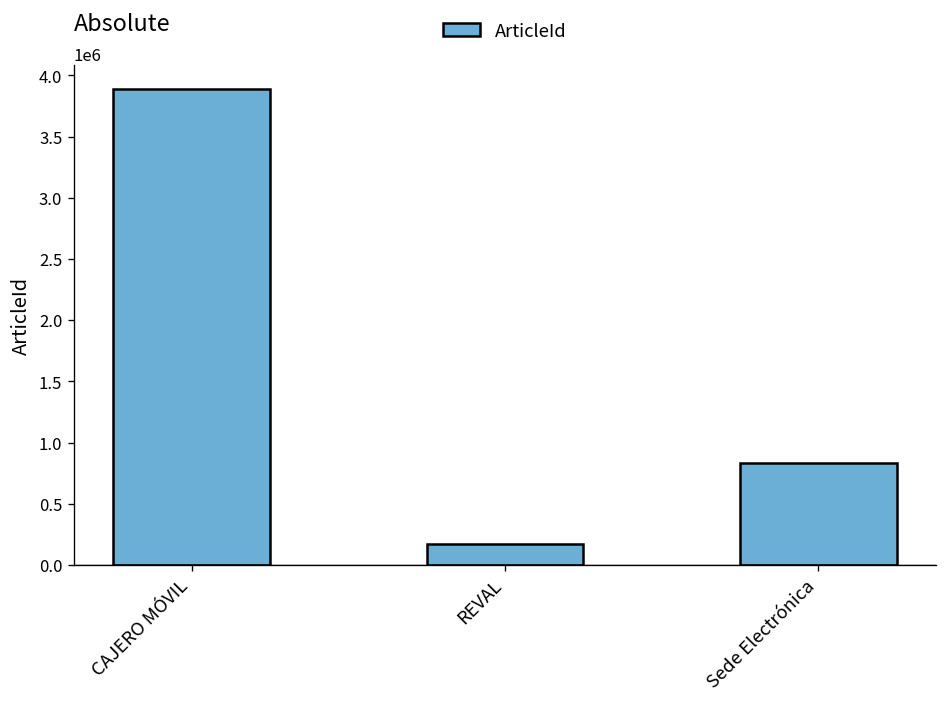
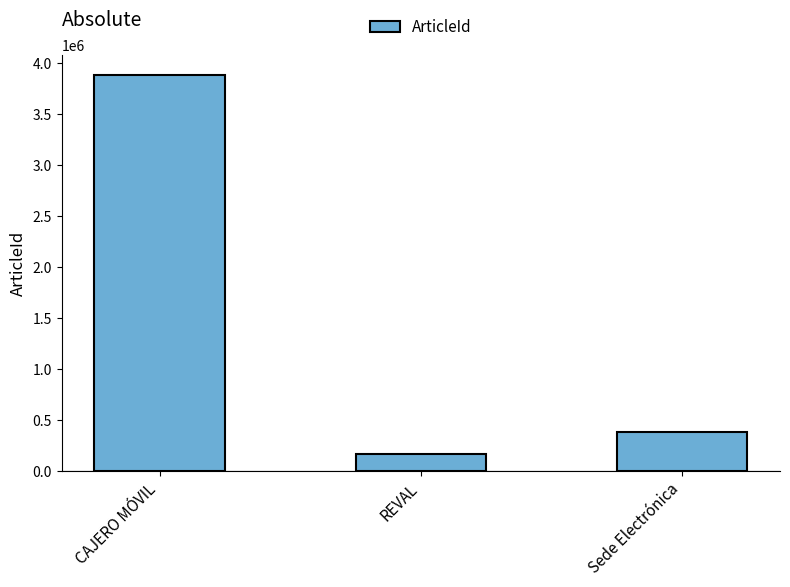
  {
    "CAJERO MÓVIL": 3890000,
    "REVAL": 170000,
-   "Sede Electrónica": 830000
+   "Sede Electrónica": 390000
  }
